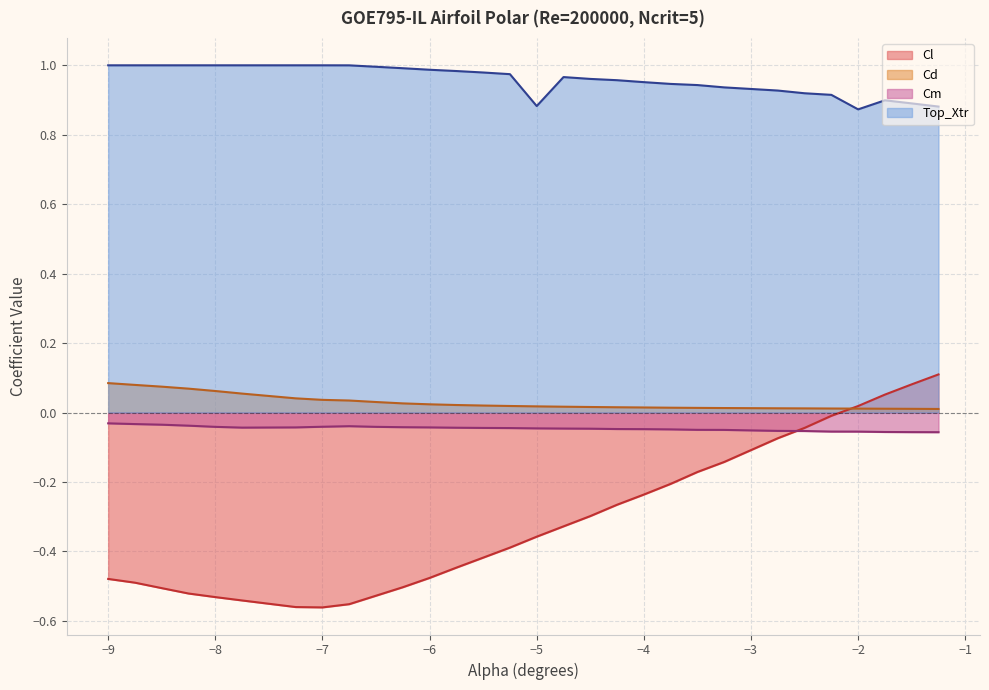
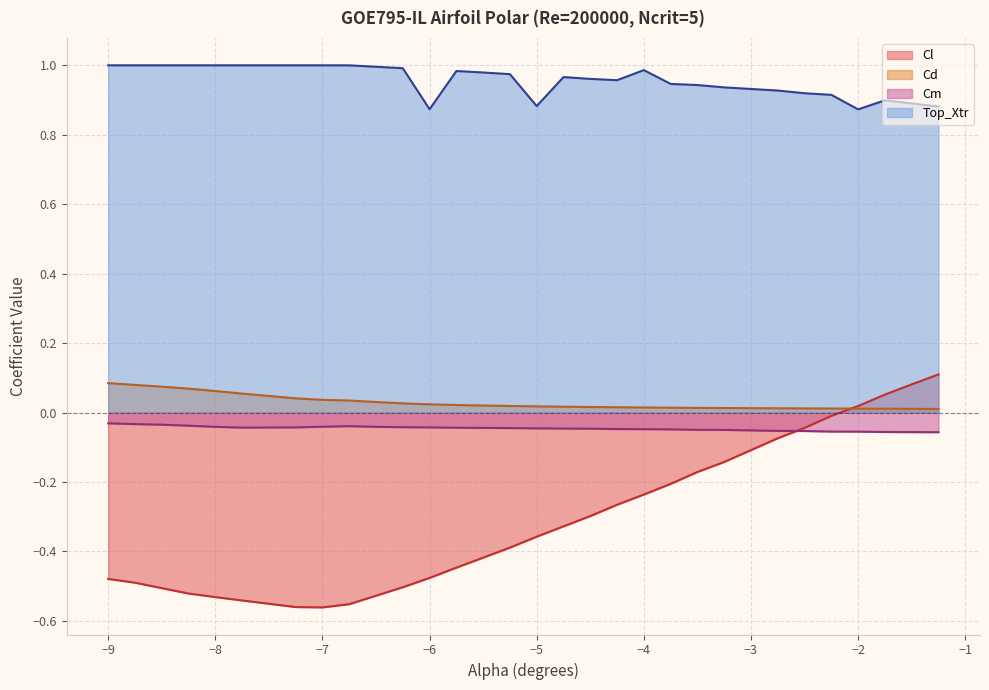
  {
    "Top_Xtr": {
      "−9": 1.00,
      "−8": 1.00,
      "−7": 1.00,
-     "−6": 0.99,
+     "−6": 0.87,
      "−5": 0.88,
-     "−4": 0.95,
+     "−4": 0.99,
      "−2": 0.87
    }
  }
